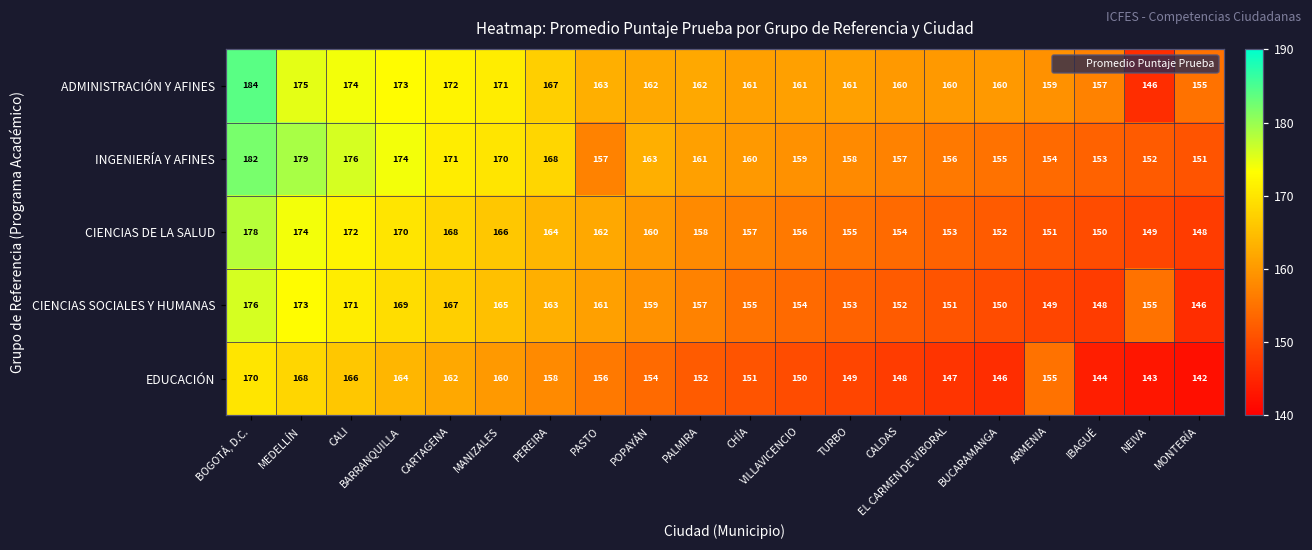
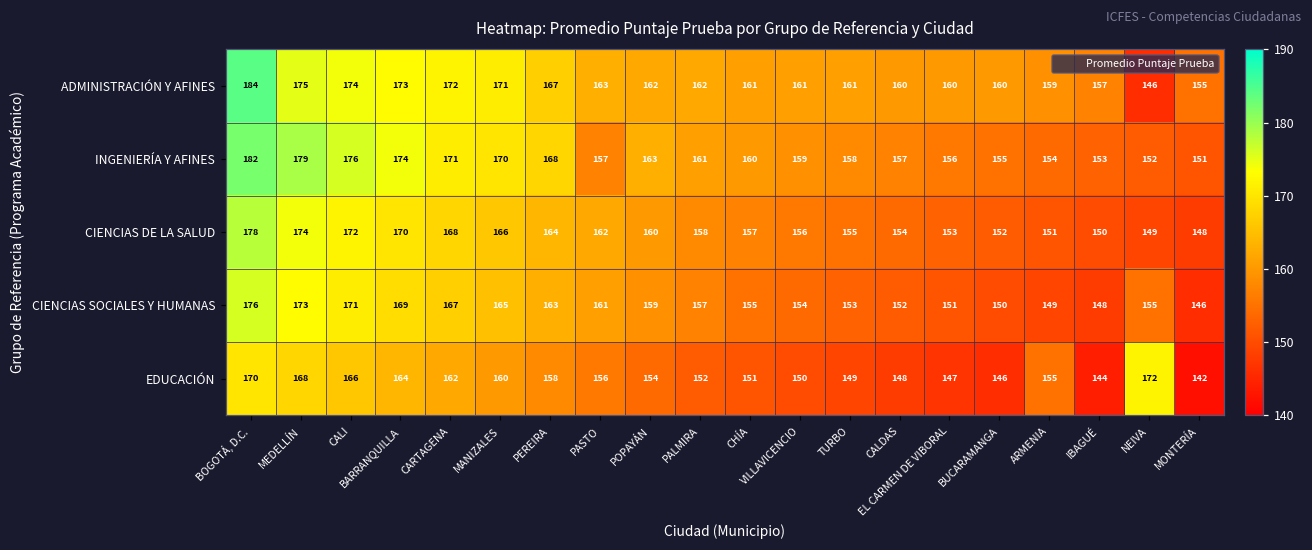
  {
    "ADMINISTRACIÓN Y AFINES": {
      "BOGOTÁ, D.C.": 184,
      "MEDELLÍN": 175,
      "CALI": 174,
      "BARRANQUILLA": 173,
      "CARTAGENA": 172,
      "MANIZALES": 171,
      "PEREIRA": 167,
      "PASTO": 163,
      "POPAYÁN": 162,
      "PALMIRA": 162,
      "CHÍA": 161,
      "VILLAVICENCIO": 161,
      "TURBO": 161,
      "CALDAS": 160,
      "EL CARMEN DE VIBORAL": 160,
      "BUCARAMANGA": 160,
      "ARMENIA": 159,
      "IBAGUÉ": 157,
      "NEIVA": 146,
      "MONTERÍA": 155
    },
    "INGENIERÍA Y AFINES": {
      "BOGOTÁ, D.C.": 182,
      "MEDELLÍN": 179,
      "CALI": 176,
      "BARRANQUILLA": 174,
      "CARTAGENA": 171,
      "MANIZALES": 170,
      "PEREIRA": 168,
      "PASTO": 157,
      "POPAYÁN": 163,
      "PALMIRA": 161,
      "CHÍA": 160,
      "VILLAVICENCIO": 159,
      "TURBO": 158,
      "CALDAS": 157,
      "EL CARMEN DE VIBORAL": 156,
      "BUCARAMANGA": 155,
      "ARMENIA": 154,
      "IBAGUÉ": 153,
      "NEIVA": 152,
      "MONTERÍA": 151
    },
    "CIENCIAS DE LA SALUD": {
      "BOGOTÁ, D.C.": 178,
      "MEDELLÍN": 174,
      "CALI": 172,
      "BARRANQUILLA": 170,
      "CARTAGENA": 168,
      "MANIZALES": 166,
      "PEREIRA": 164,
      "PASTO": 162,
      "POPAYÁN": 160,
      "PALMIRA": 158,
      "CHÍA": 157,
      "VILLAVICENCIO": 156,
      "TURBO": 155,
      "CALDAS": 154,
      "EL CARMEN DE VIBORAL": 153,
      "BUCARAMANGA": 152,
      "ARMENIA": 151,
      "IBAGUÉ": 150,
      "NEIVA": 149,
      "MONTERÍA": 148
    },
    "CIENCIAS SOCIALES Y HUMANAS": {
      "BOGOTÁ, D.C.": 176,
      "MEDELLÍN": 173,
      "CALI": 171,
      "BARRANQUILLA": 169,
      "CARTAGENA": 167,
      "MANIZALES": 165,
      "PEREIRA": 163,
      "PASTO": 161,
      "POPAYÁN": 159,
      "PALMIRA": 157,
      "CHÍA": 155,
      "VILLAVICENCIO": 154,
      "TURBO": 153,
      "CALDAS": 152,
      "EL CARMEN DE VIBORAL": 151,
      "BUCARAMANGA": 150,
      "ARMENIA": 149,
      "IBAGUÉ": 148,
      "NEIVA": 155,
      "MONTERÍA": 146
    },
    "EDUCACIÓN": {
      "BOGOTÁ, D.C.": 170,
      "MEDELLÍN": 168,
      "CALI": 166,
      "BARRANQUILLA": 164,
      "CARTAGENA": 162,
      "MANIZALES": 160,
      "PEREIRA": 158,
      "PASTO": 156,
      "POPAYÁN": 154,
      "PALMIRA": 152,
      "CHÍA": 151,
      "VILLAVICENCIO": 150,
      "TURBO": 149,
      "CALDAS": 148,
      "EL CARMEN DE VIBORAL": 147,
      "BUCARAMANGA": 146,
      "ARMENIA": 155,
      "IBAGUÉ": 144,
-     "NEIVA": 143,
+     "NEIVA": 172,
      "MONTERÍA": 142
    }
  }
